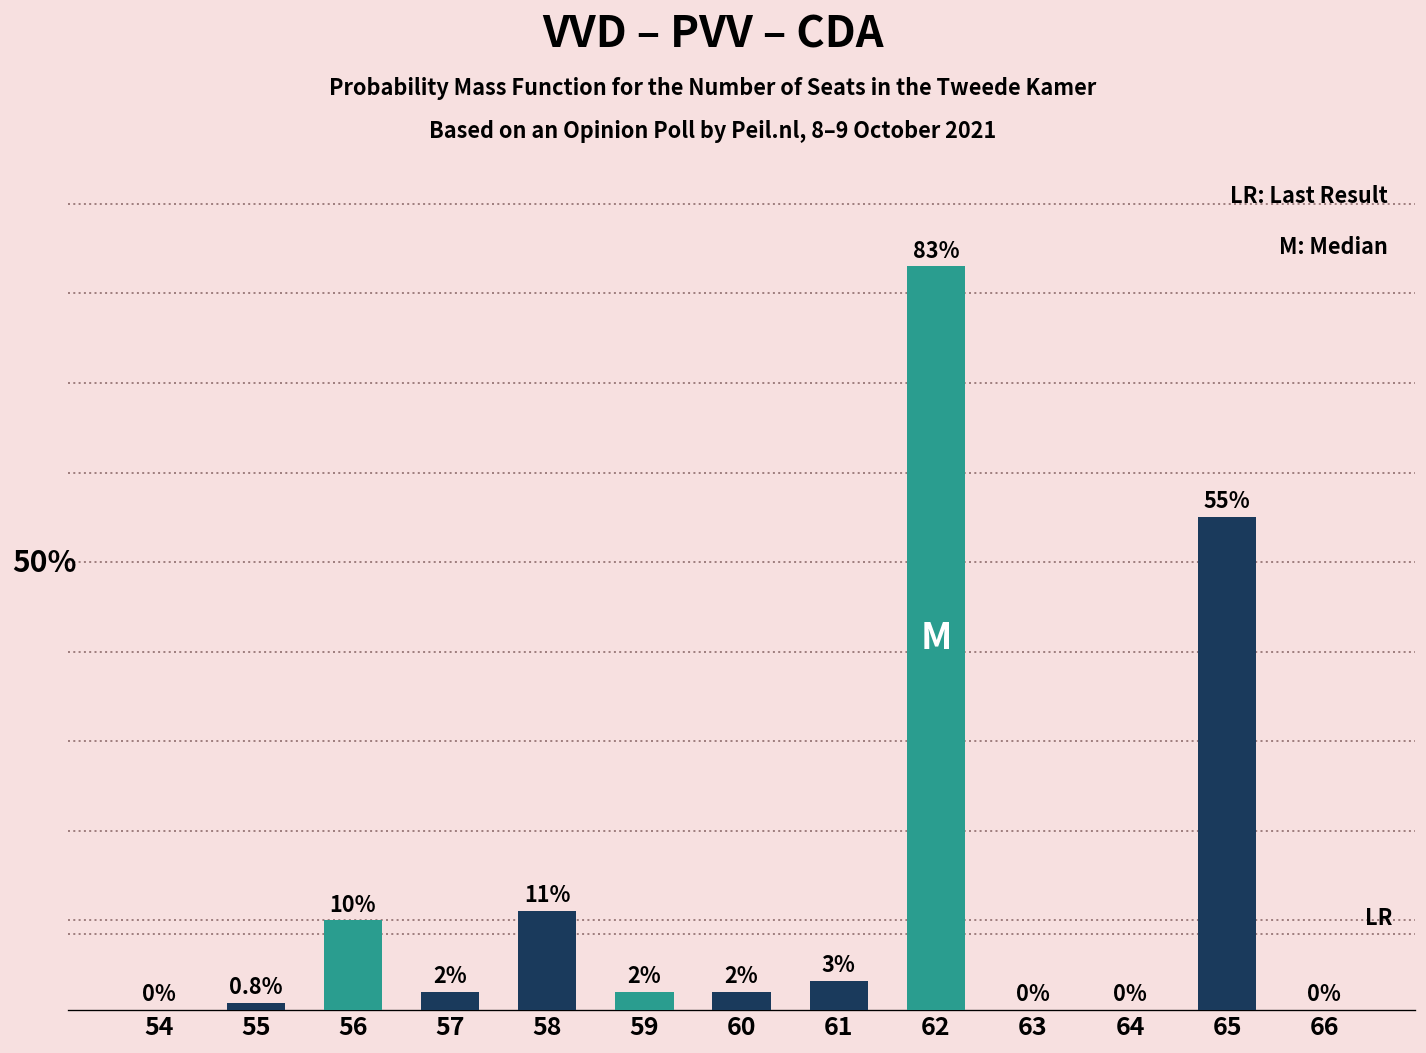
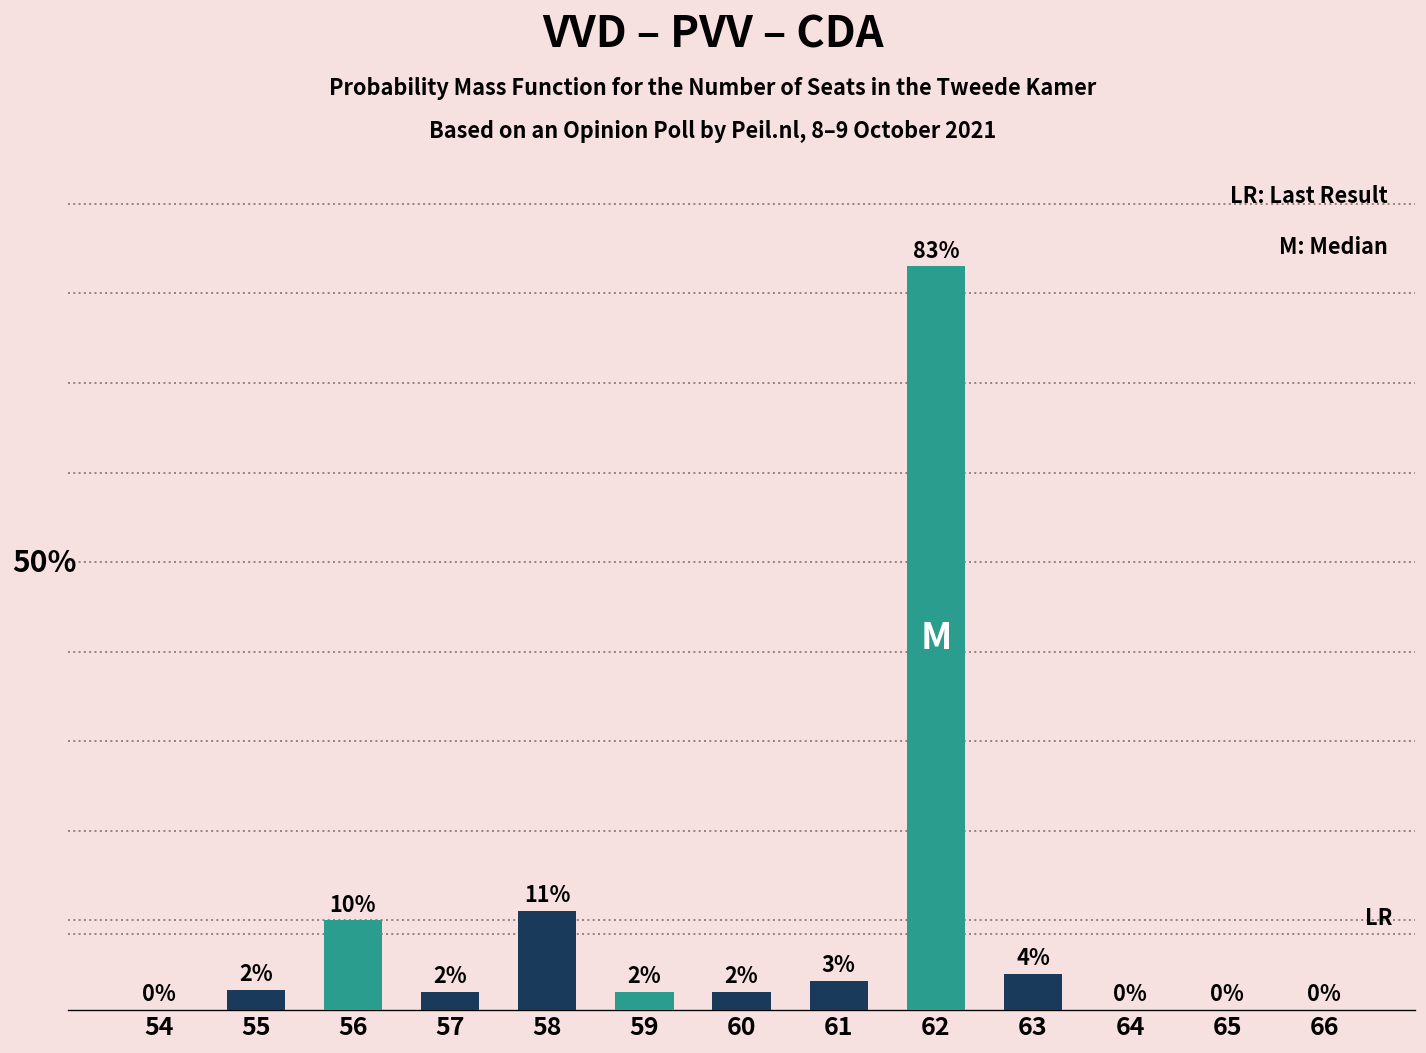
  {
    "54": "0%",
-   "55": "0.8%",
+   "55": "2%",
    "56": "10%",
    "57": "2%",
    "58": "11%",
    "59": "2%",
    "60": "2%",
    "61": "3%",
    "62": "83%",
-   "63": "0%",
+   "63": "4%",
    "64": "0%",
-   "65": "55%",
+   "65": "0%",
    "66": "0%"
  }
